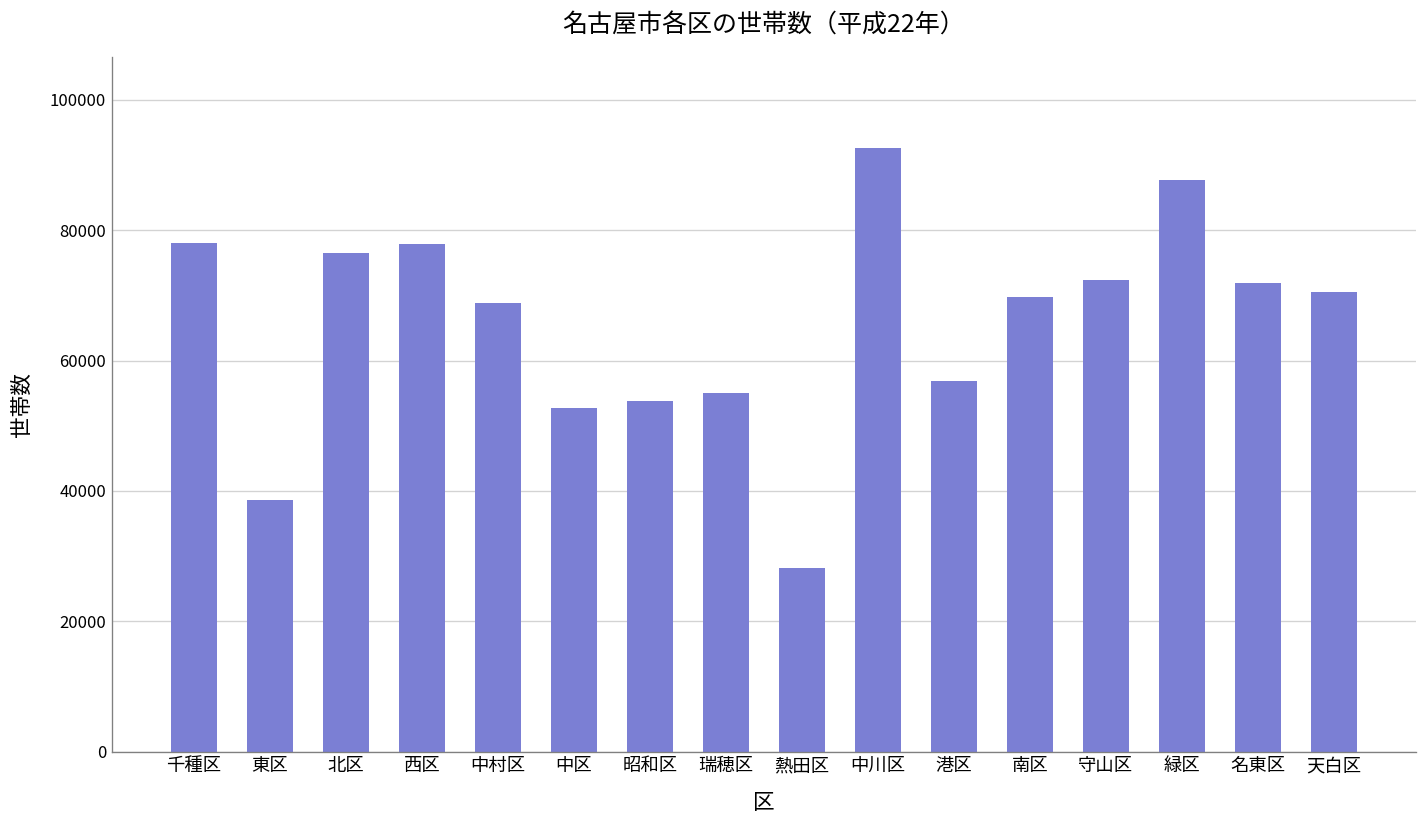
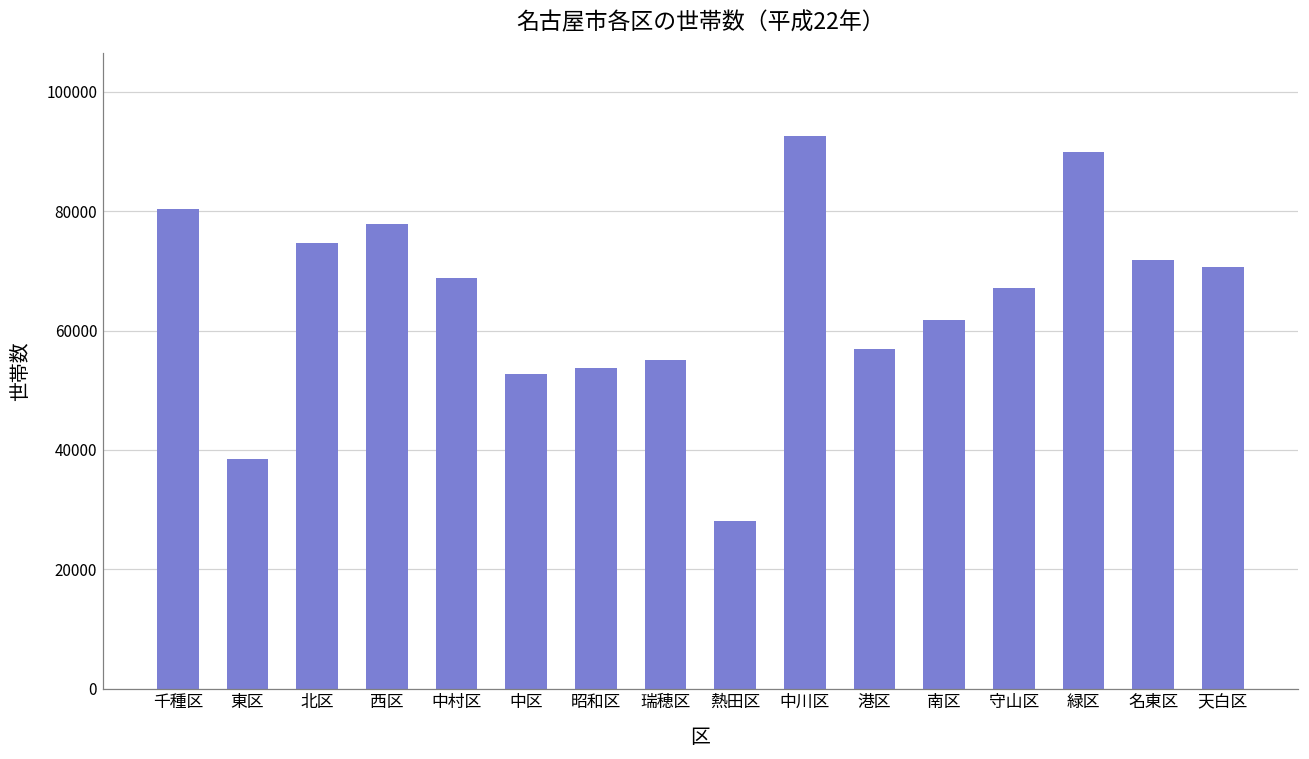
  {
-   "千種区": 78000,
+   "千種区": 80000,
    "東区": 39000,
-   "北区": 76000,
+   "北区": 75000,
    "西区": 78000,
    "中村区": 69000,
    "中区": 53000,
    "昭和区": 54000,
    "瑞穂区": 55000,
    "熱田区": 28000,
    "中川区": 93000,
    "港区": 57000,
-   "南区": 70000,
-   "守山区": 72000,
-   "緑区": 88000,
+   "南区": 62000,
+   "守山区": 67000,
+   "緑区": 90000,
    "名東区": 72000,
    "天白区": 71000
  }
